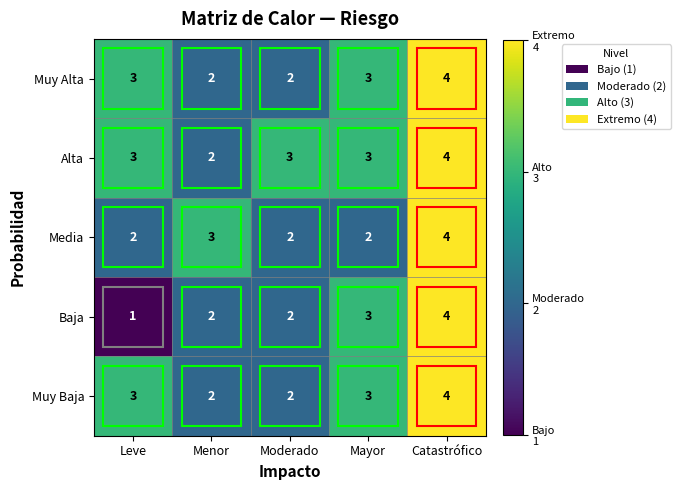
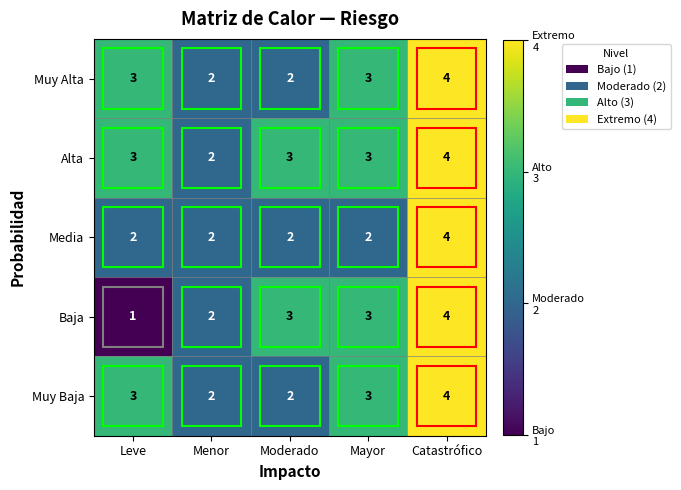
  {
    "Muy Alta": {
      "Leve": 3,
      "Menor": 2,
      "Moderado": 2,
      "Mayor": 3,
      "Catastrófico": 4
    },
    "Alta": {
      "Leve": 3,
      "Menor": 2,
      "Moderado": 3,
      "Mayor": 3,
      "Catastrófico": 4
    },
    "Media": {
      "Leve": 2,
-     "Menor": 3,
+     "Menor": 2,
      "Moderado": 2,
      "Mayor": 2,
      "Catastrófico": 4
    },
    "Baja": {
      "Leve": 1,
      "Menor": 2,
-     "Moderado": 2,
+     "Moderado": 3,
      "Mayor": 3,
      "Catastrófico": 4
    },
    "Muy Baja": {
      "Leve": 3,
      "Menor": 2,
      "Moderado": 2,
      "Mayor": 3,
      "Catastrófico": 4
    }
  }
